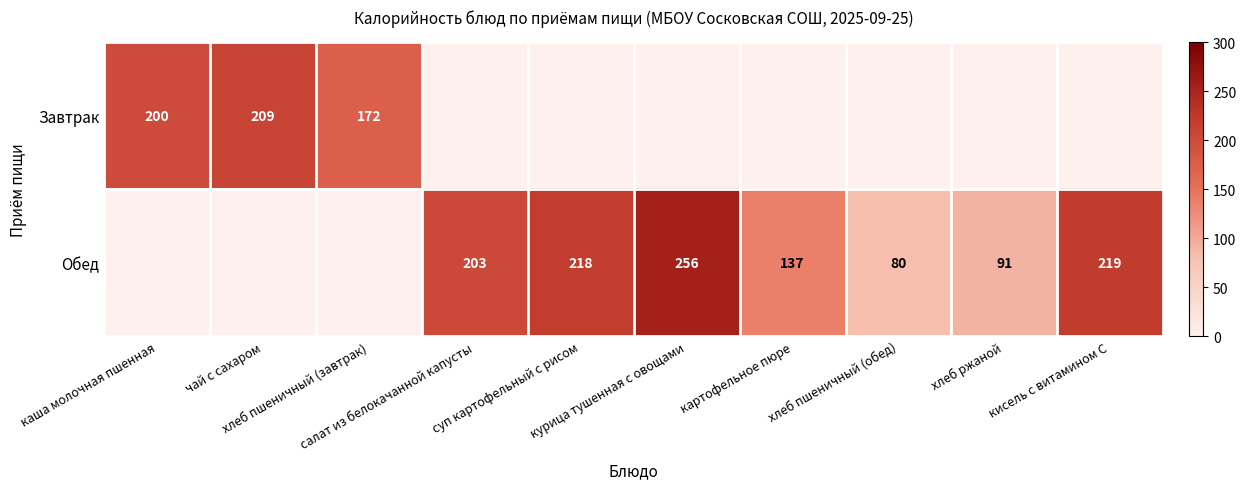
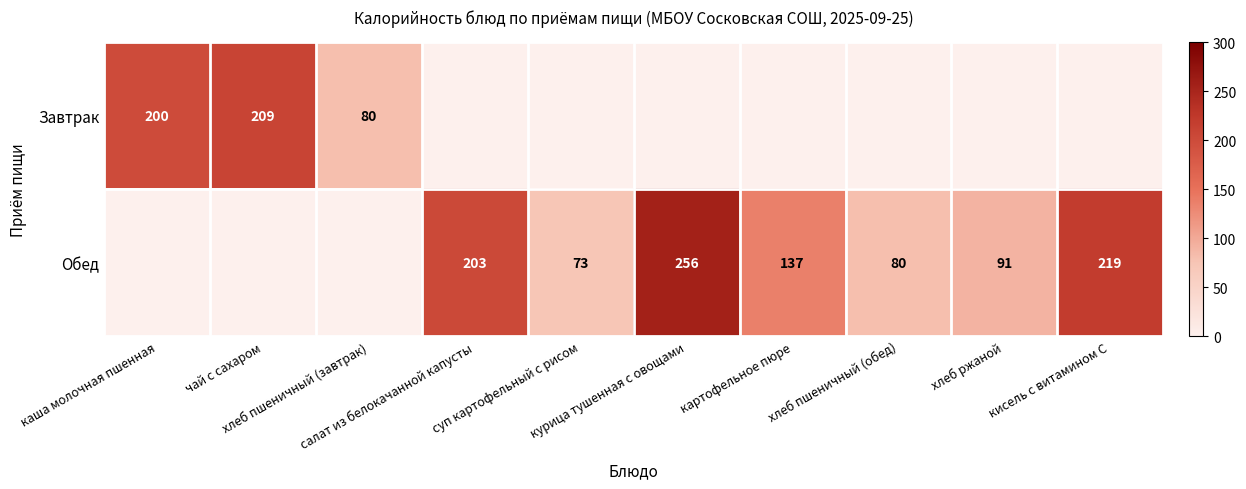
  {
    "Завтрак": {
      "каша молочная пшенная": 200,
      "чай с сахаром": 209,
-     "хлеб пшеничный (завтрак)": 172
+     "хлеб пшеничный (завтрак)": 80
    },
    "Обед": {
      "салат из белокачанной капусты": 203,
-     "суп картофельный с рисом": 218,
+     "суп картофельный с рисом": 73,
      "курица тушенная с овощами": 256,
      "картофельное пюре": 137,
      "хлеб пшеничный (обед)": 80,
      "хлеб ржаной": 91,
      "кисель с витамином С": 219
    }
  }
